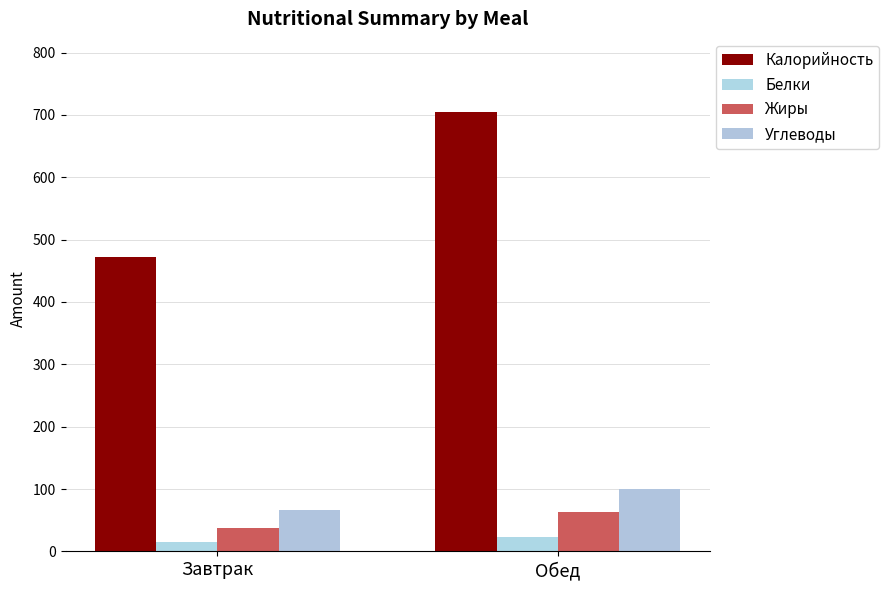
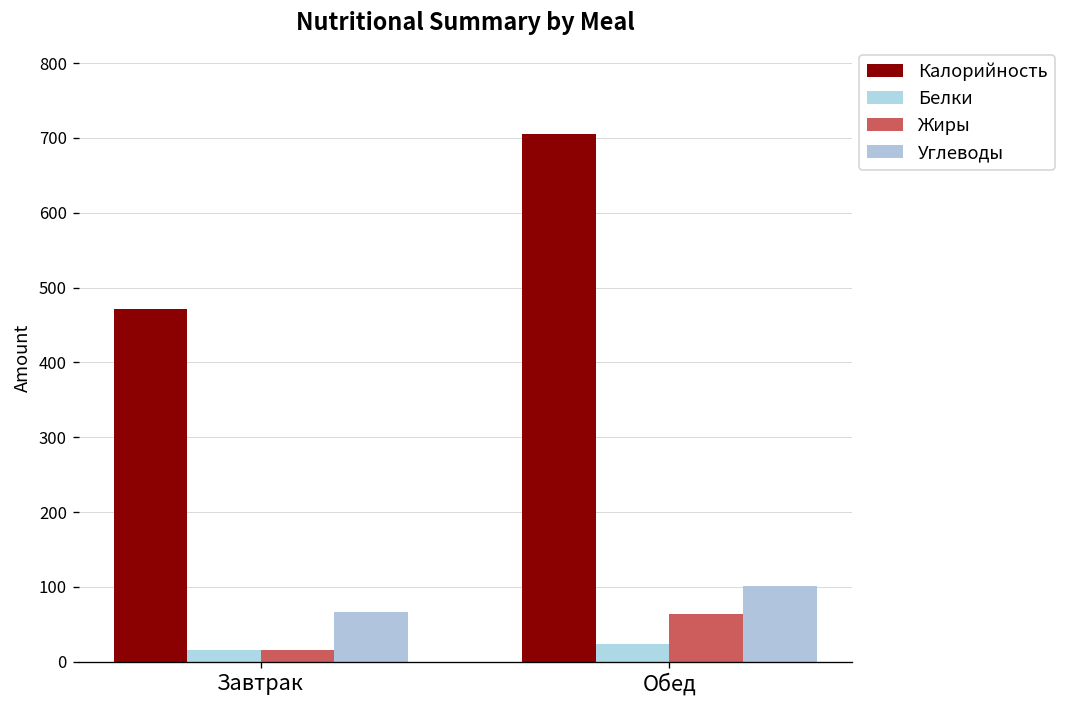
  {
    "Калорийность": {
      "Завтрак": 470,
      "Обед": 710
    },
    "Жиры": {
-     "Завтрак": 40,
+     "Завтрак": 20,
      "Обед": 60
    }
  }
